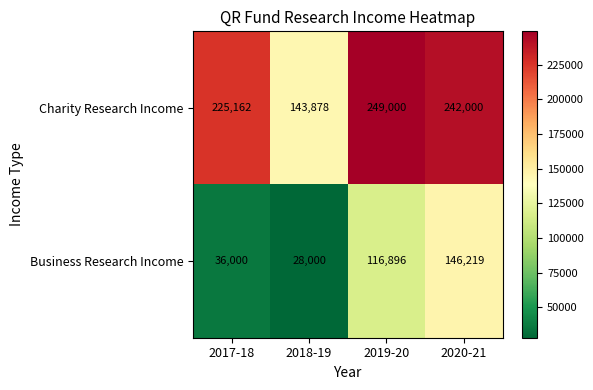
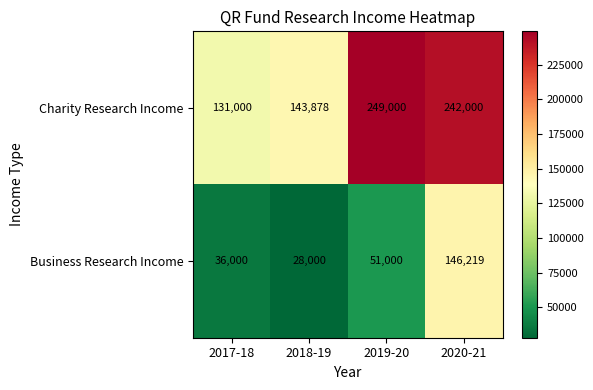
  {
    "Charity Research Income": {
-     "2017-18": "225,162",
+     "2017-18": "131,000",
      "2018-19": "143,878",
      "2019-20": "249,000",
      "2020-21": "242,000"
    },
    "Business Research Income": {
      "2017-18": "36,000",
      "2018-19": "28,000",
-     "2019-20": "116,896",
+     "2019-20": "51,000",
      "2020-21": "146,219"
    }
  }
